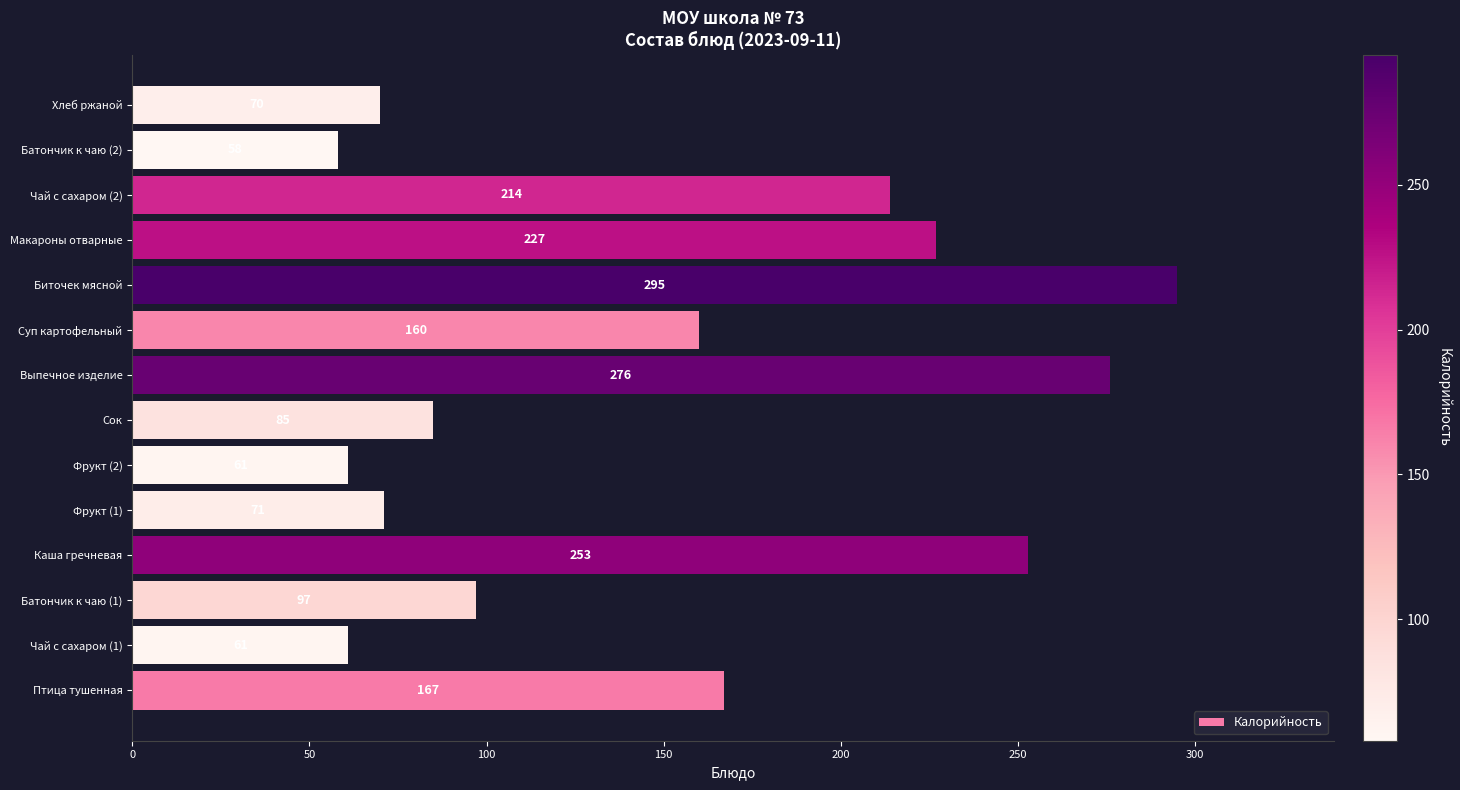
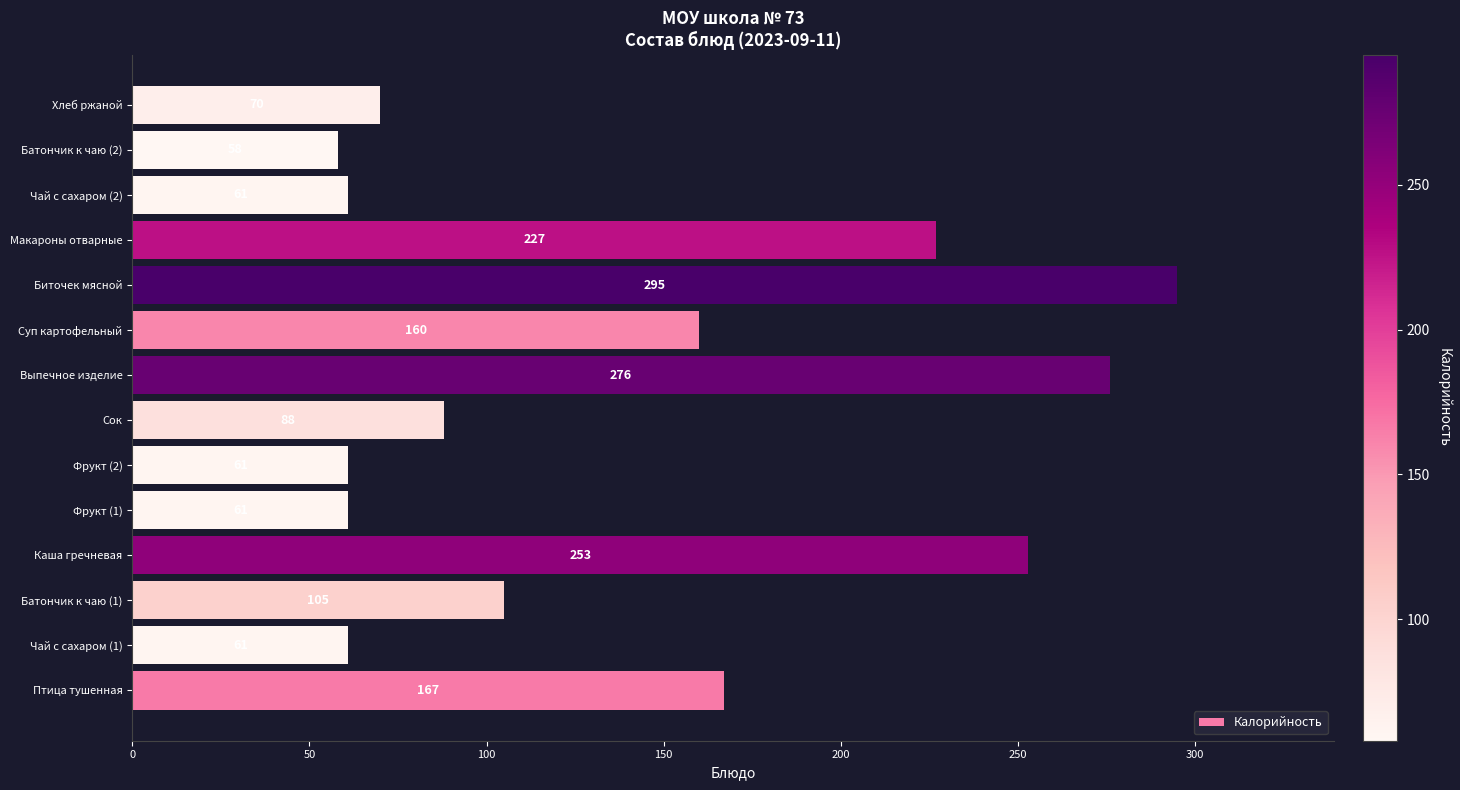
  {
    "Хлеб ржаной": 70,
    "Батончик к чаю (2)": 58,
-   "Чай с сахаром (2)": 214,
-   "Сок": 85,
+   "Чай с сахаром (2)": 61,
+   "Сок": 88,
    "Фрукт (2)": 61,
-   "Фрукт (1)": 71,
-   "Батончик к чаю (1)": 97,
+   "Фрукт (1)": 61,
+   "Батончик к чаю (1)": 105,
    "Чай с сахаром (1)": 61
  }
